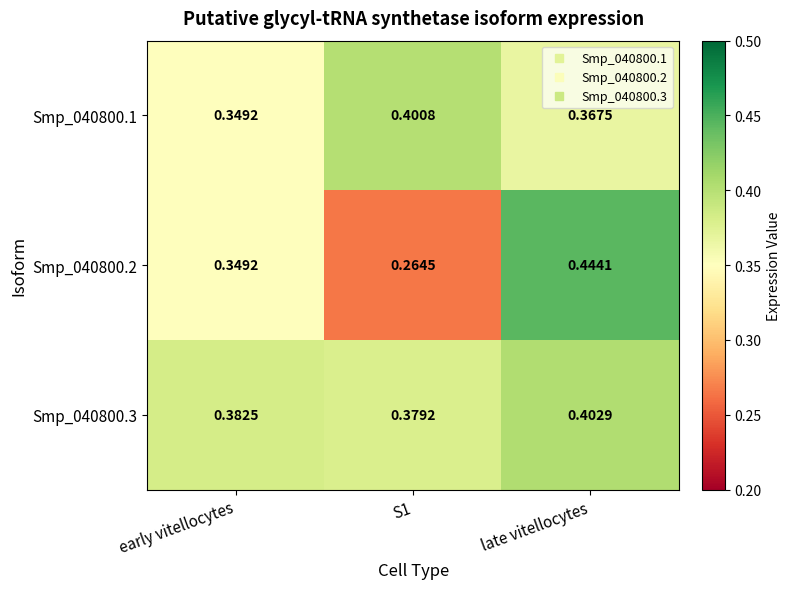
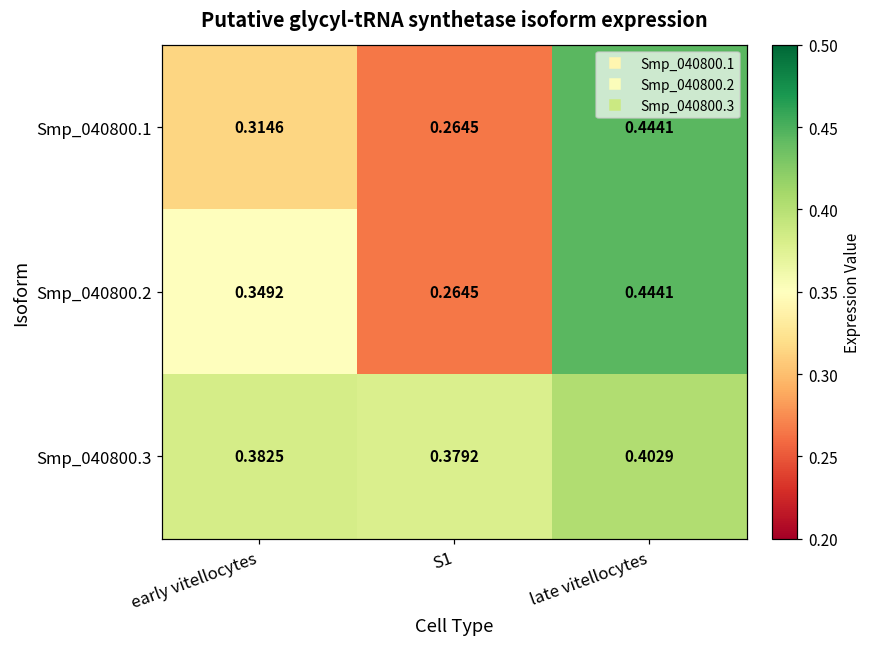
  {
    "Smp_040800.1": {
-     "early vitellocytes": 0.3492,
-     "S1": 0.4008,
-     "late vitellocytes": 0.3675
+     "early vitellocytes": 0.3146,
+     "S1": 0.2645,
+     "late vitellocytes": 0.4441
    },
    "Smp_040800.2": {
      "early vitellocytes": 0.3492,
      "S1": 0.2645,
      "late vitellocytes": 0.4441
    },
    "Smp_040800.3": {
      "early vitellocytes": 0.3825,
      "S1": 0.3792,
      "late vitellocytes": 0.4029
    }
  }
